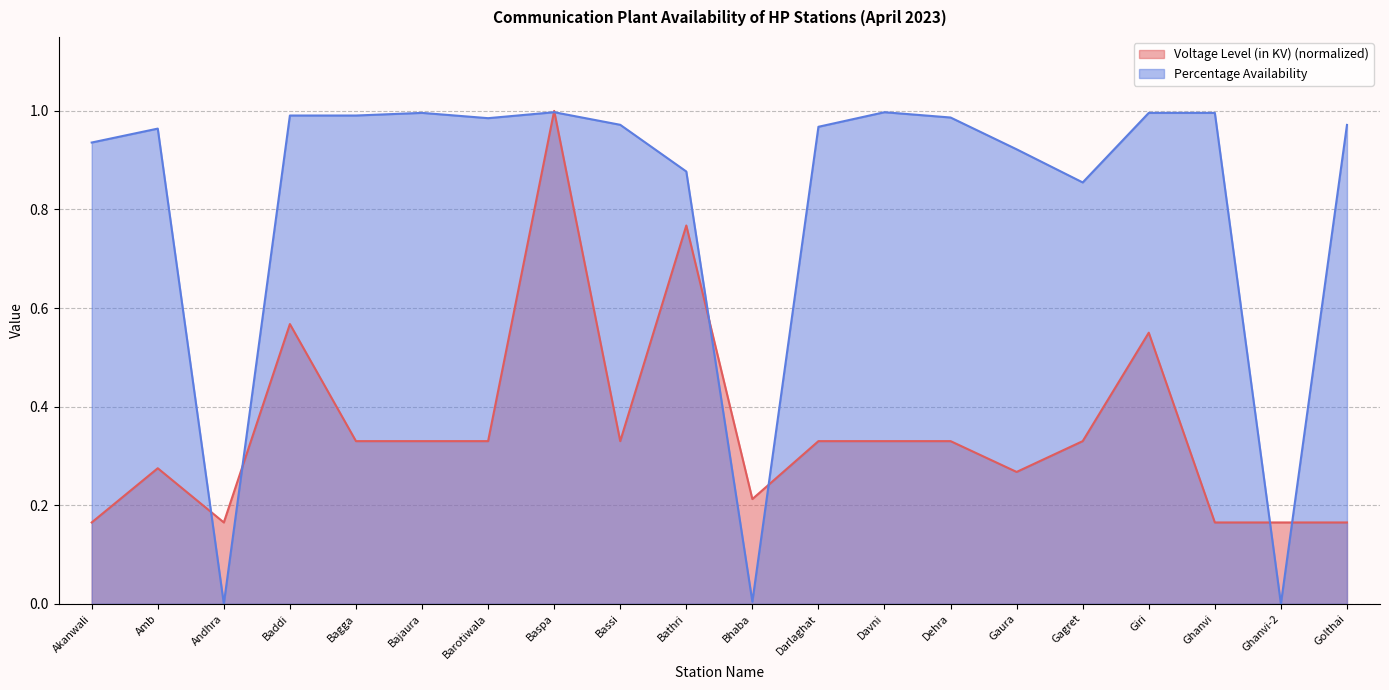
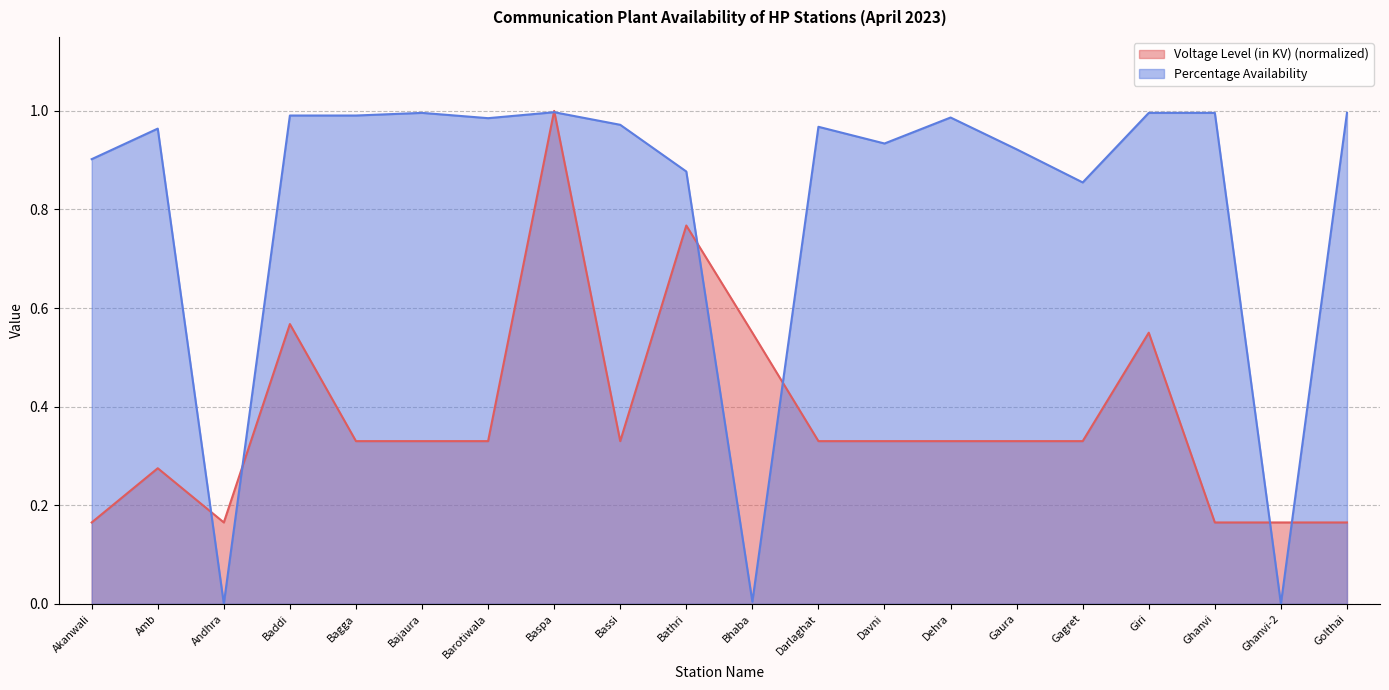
  {
    "Voltage Level (in KV) (normalized)": {
      "Akanwali": 0.17,
      "Amb": 0.28,
      "Andhra": 0.17,
      "Baddi": 0.57,
      "Bagga": 0.33,
      "Bajaura": 0.33,
      "Barotiwala": 0.33,
      "Bassi": 0.33,
      "Bathri": 0.77,
-     "Bhaba": 0.21,
+     "Bhaba": 0.55,
      "Darlaghat": 0.33,
      "Davni": 0.33,
      "Dehra": 0.33,
-     "Gaura": 0.27,
+     "Gaura": 0.33,
      "Gagret": 0.33,
      "Giri": 0.55,
      "Ghanvi": 0.17,
      "Ghanvi-2": 0.17,
      "Golthai": 0.17
    },
    "Percentage Availability": {
-     "Akanwali": 0.94,
+     "Akanwali": 0.90,
      "Amb": 0.96,
      "Andhra": 0.00,
      "Baddi": 0.99,
      "Bagga": 0.99,
      "Bajaura": 1.00,
      "Barotiwala": 0.99,
      "Bassi": 0.97,
      "Bathri": 0.88,
      "Bhaba": 0.00,
      "Darlaghat": 0.97,
-     "Davni": 1.00,
+     "Davni": 0.93,
      "Dehra": 0.99,
      "Gaura": 0.92,
      "Gagret": 0.85,
      "Giri": 1.00,
      "Ghanvi": 1.00,
      "Ghanvi-2": 0.00,
-     "Golthai": 0.97
+     "Golthai": 1.00
    }
  }
